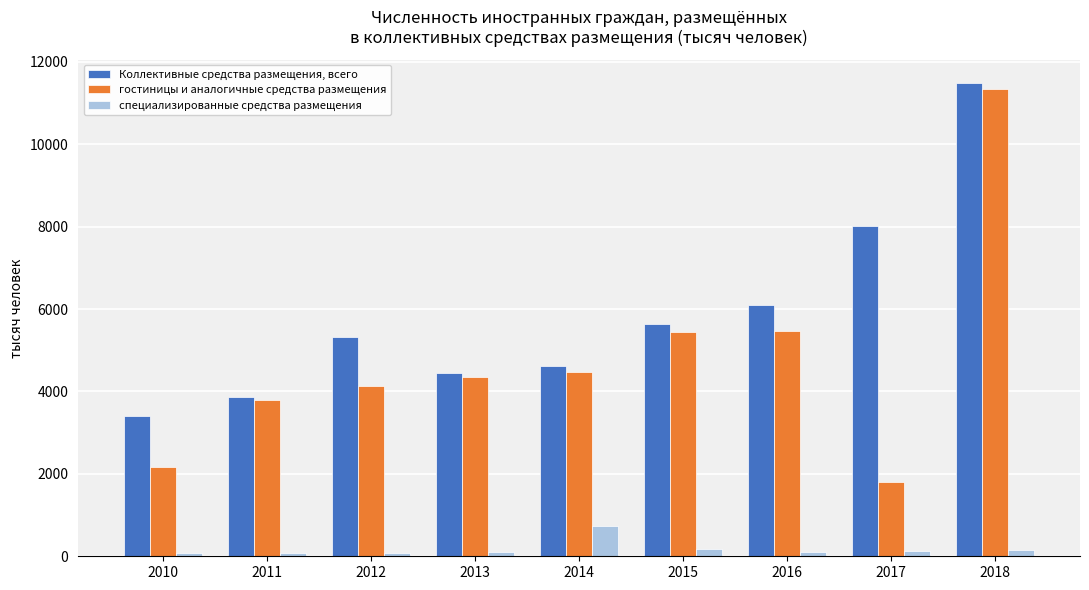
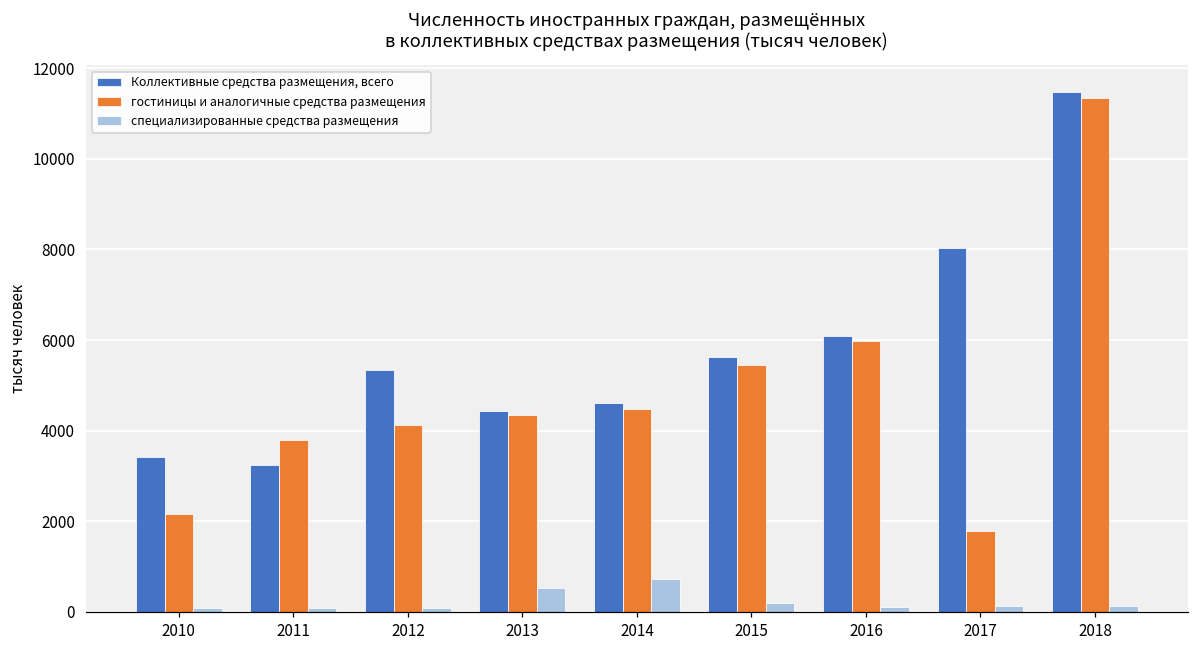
  {
    "Коллективные средства размещения, всего": {
      "2010": 3400,
-     "2011": 3900,
+     "2011": 3200,
      "2012": 5300,
      "2013": 4400,
      "2014": 4600,
      "2015": 5600,
      "2016": 6100,
      "2017": 8000,
      "2018": 11500
    },
    "гостиницы и аналогичные средства размещения": {
      "2010": 2200,
      "2011": 3800,
      "2012": 4100,
      "2013": 4400,
      "2014": 4500,
      "2015": 5400,
-     "2016": 5500,
+     "2016": 6000,
      "2017": 1800,
      "2018": 11300
    },
    "специализированные средства размещения": {
      "2010": 100,
      "2011": 100,
      "2012": 100,
-     "2013": 100,
+     "2013": 500,
      "2014": 700,
      "2015": 200,
      "2016": 100,
      "2017": 100,
      "2018": 100
    }
  }
